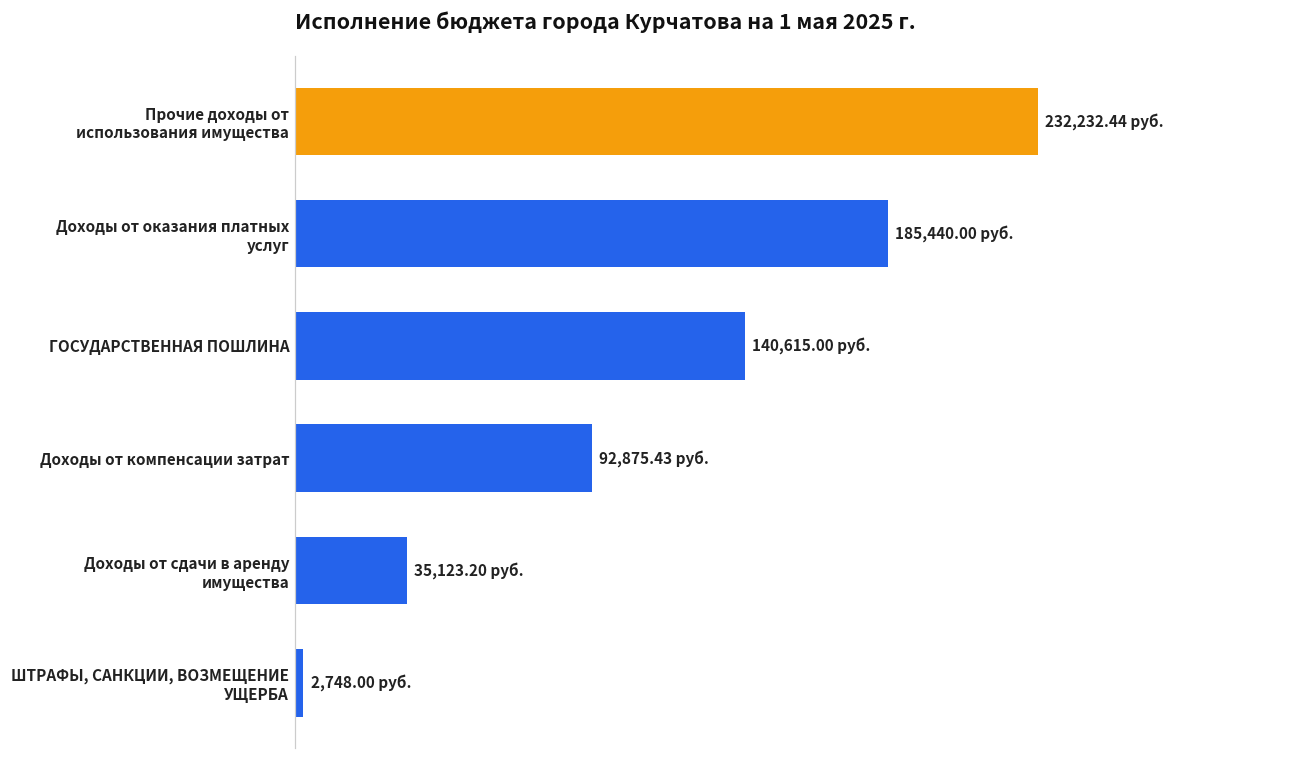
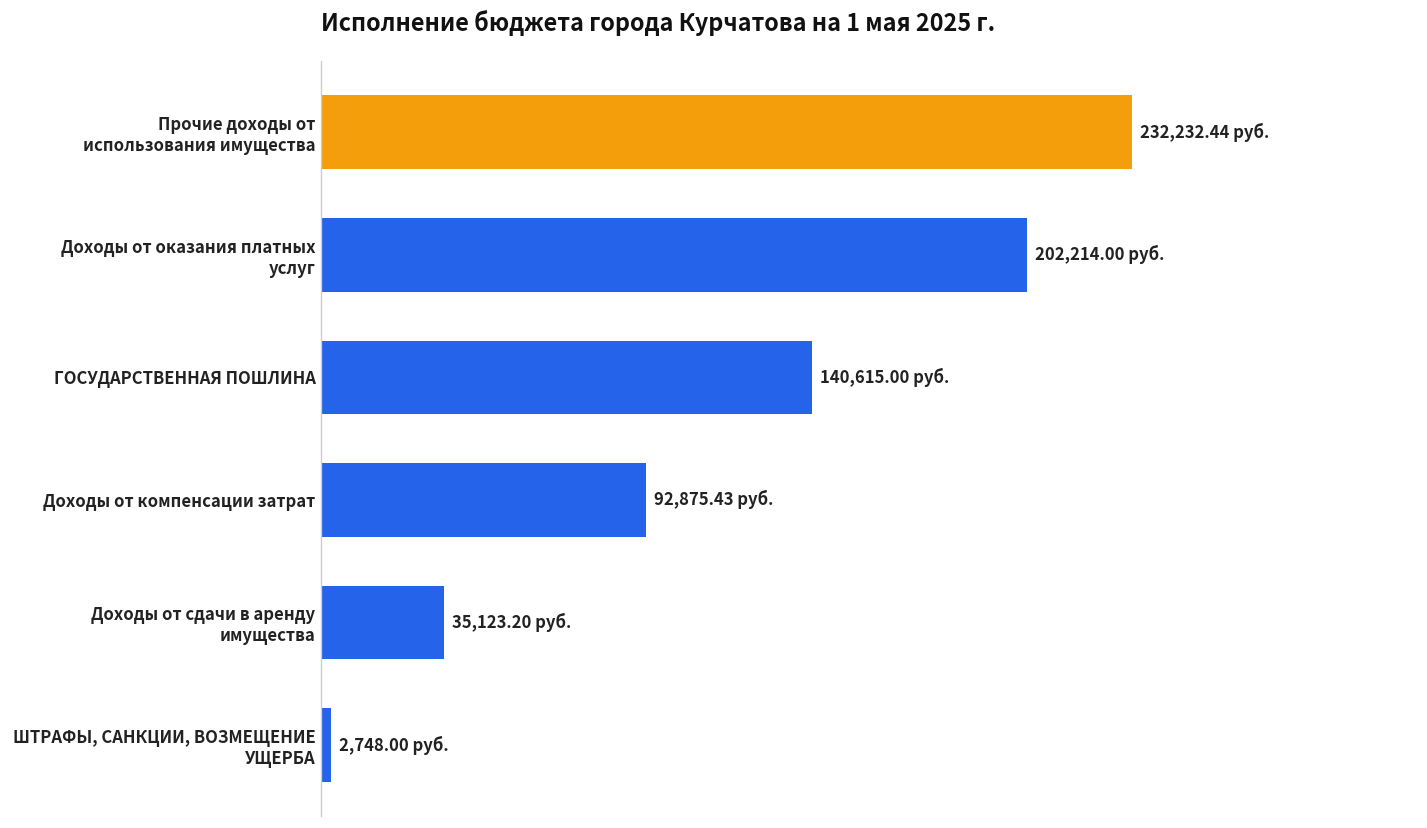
  {
    "Прочие доходы от использования имущества": "232,232.44",
-   "Доходы от оказания платных услуг": "185,440.00",
+   "Доходы от оказания платных услуг": "202,214.00",
    "ГОСУДАРСТВЕННАЯ ПОШЛИНА": "140,615.00",
    "Доходы от компенсации затрат": "92,875.43",
    "Доходы от сдачи в аренду имущества": "35,123.20",
    "ШТРАФЫ, САНКЦИИ, ВОЗМЕЩЕНИЕ УЩЕРБА": "2,748.00"
  }
